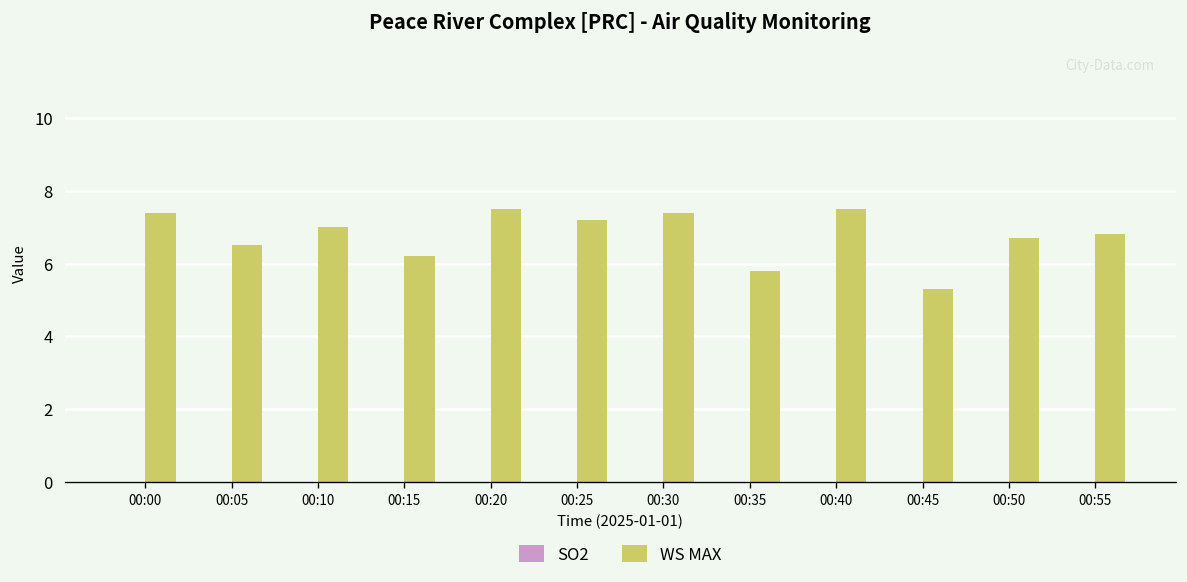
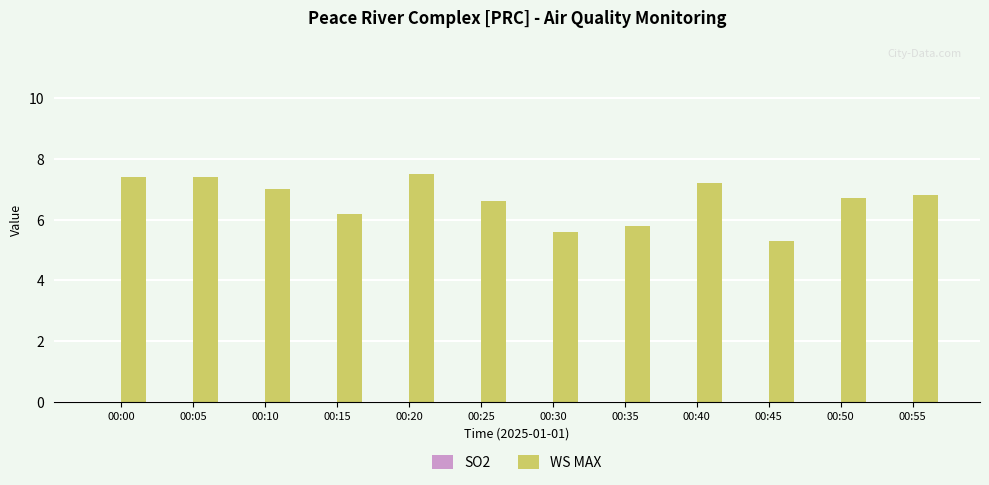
  {
    "SO2": {
      "00:00": 0.0,
      "00:05": 0.0,
      "00:10": 0.0,
      "00:15": 0.0,
      "00:20": 0.0,
      "00:25": 0.0,
      "00:30": 0.0,
      "00:35": 0.0,
      "00:40": 0.0,
      "00:45": 0.0,
      "00:50": 0.0,
      "00:55": 0.0
    },
    "WS MAX": {
      "00:00": 7.4,
-     "00:05": 6.5,
+     "00:05": 7.4,
      "00:10": 7.0,
      "00:15": 6.2,
      "00:20": 7.5,
-     "00:25": 7.2,
-     "00:30": 7.4,
+     "00:25": 6.6,
+     "00:30": 5.6,
      "00:35": 5.8,
-     "00:40": 7.5,
+     "00:40": 7.2,
      "00:45": 5.3,
      "00:50": 6.7,
      "00:55": 6.8
    }
  }
